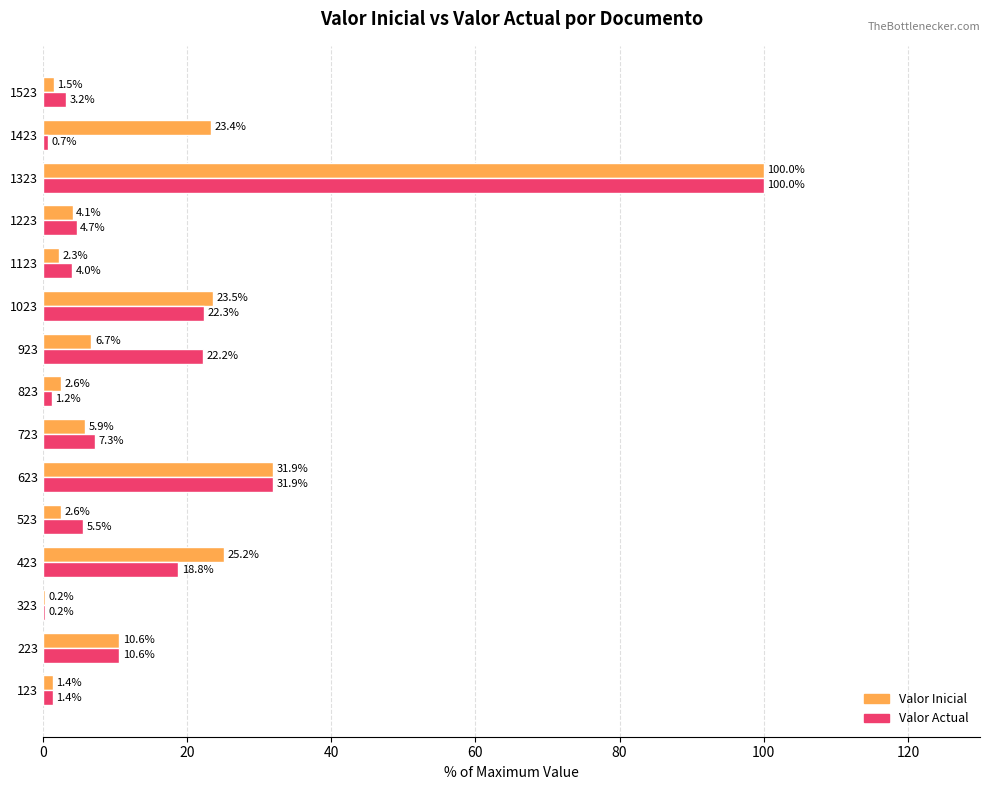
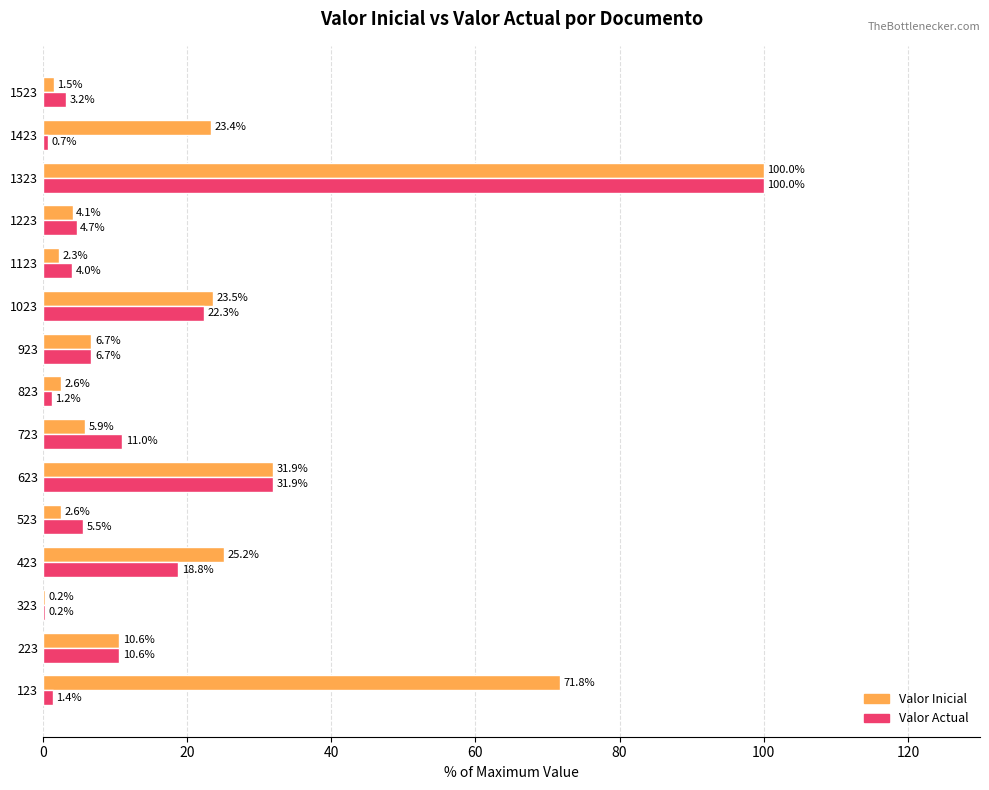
  {
    "Valor Inicial": {
      "1523": "1.5%",
      "1423": "23.4%",
      "1323": "100.0%",
      "1223": "4.1%",
      "1123": "2.3%",
      "1023": "23.5%",
      "923": "6.7%",
      "823": "2.6%",
      "723": "5.9%",
      "623": "31.9%",
      "523": "2.6%",
      "423": "25.2%",
      "323": "0.2%",
      "223": "10.6%",
-     "123": "1.4%"
+     "123": "71.8%"
    },
    "Valor Actual": {
      "1523": "3.2%",
      "1423": "0.7%",
      "1323": "100.0%",
      "1223": "4.7%",
      "1123": "4.0%",
      "1023": "22.3%",
-     "923": "22.2%",
+     "923": "6.7%",
      "823": "1.2%",
-     "723": "7.3%",
+     "723": "11.0%",
      "623": "31.9%",
      "523": "5.5%",
      "423": "18.8%",
      "323": "0.2%",
      "223": "10.6%",
      "123": "1.4%"
    }
  }
